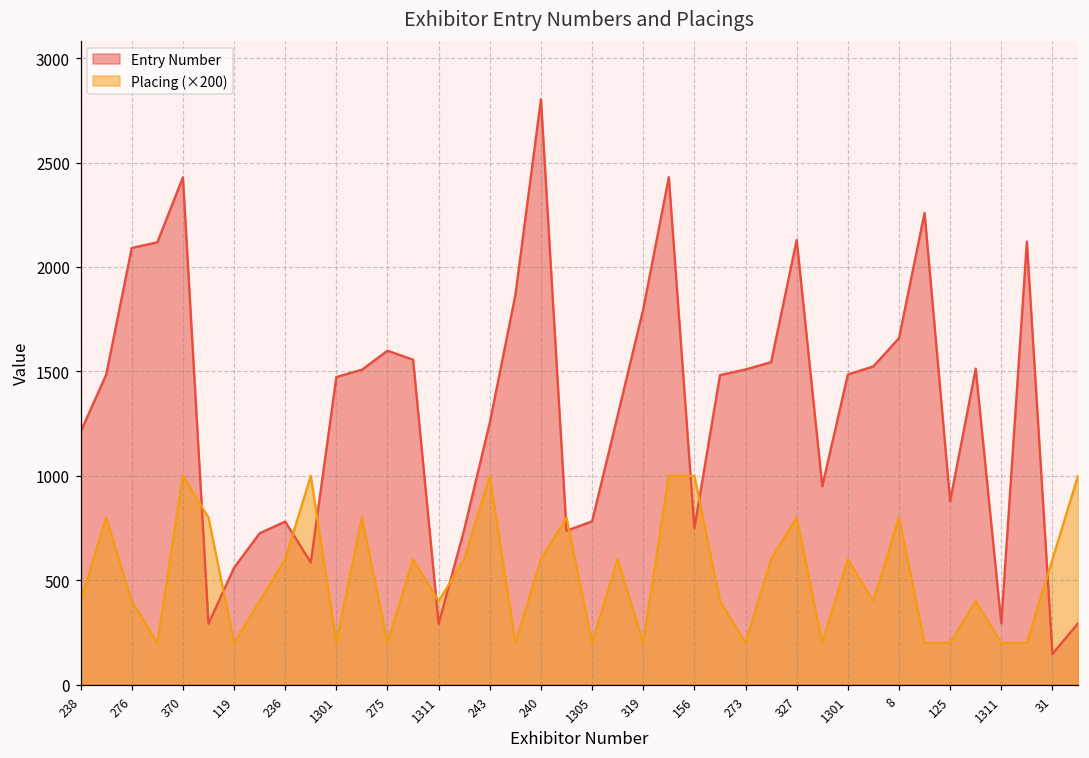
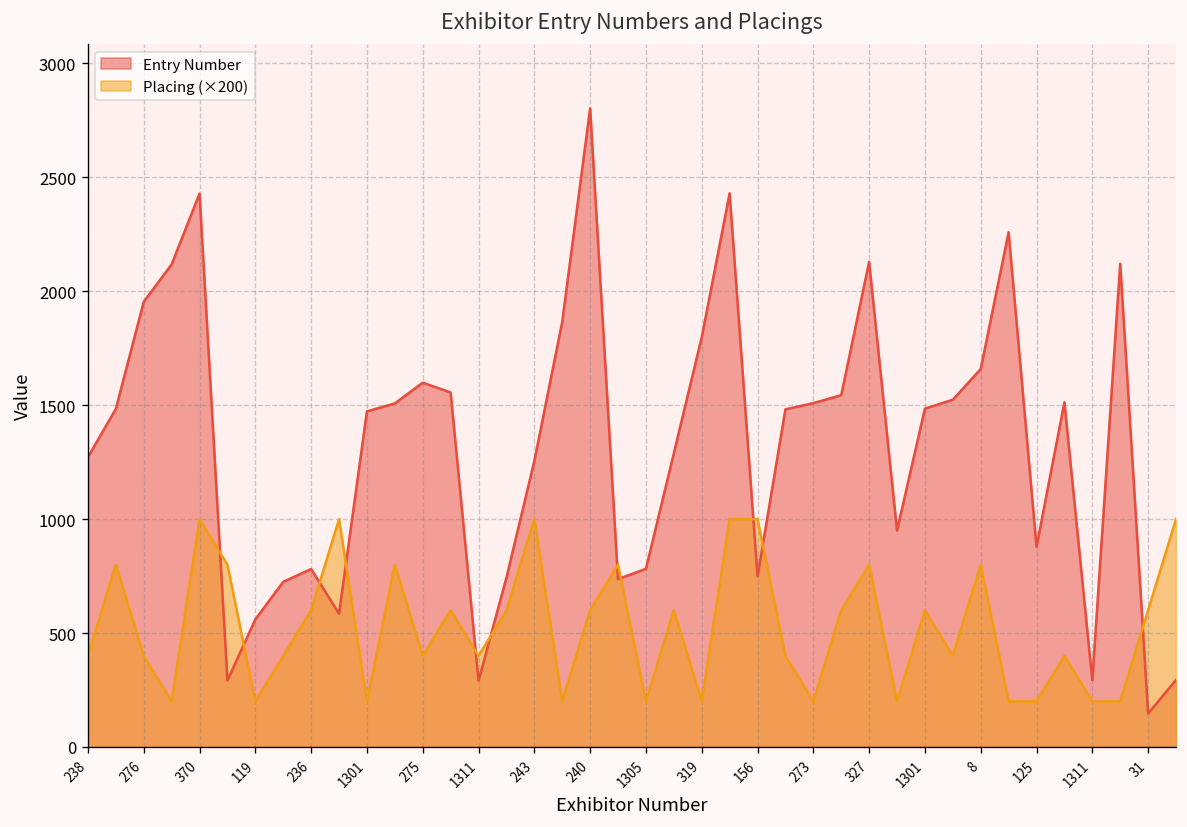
  {
    "Entry Number": {
-     "238": 1210,
-     "276": 2090,
+     "238": 1270,
+     "276": 1950,
      "370": 2430,
      "119": 560,
      "236": 780,
      "275": 1600,
      "243": 1260,
      "240": 2800,
      "1305": 780,
      "319": 1800,
      "156": 750,
      "273": 1510,
      "327": 2130,
      "8": 1660,
      "125": 880
    },
    "Placing (×200)": {
      "238": 400,
      "276": 400,
      "370": 1000,
      "119": 200,
      "236": 600,
-     "275": 200,
+     "275": 400,
      "243": 1000,
      "240": 600,
      "1305": 200,
      "319": 200,
      "156": 1000,
      "273": 200,
      "327": 800,
      "8": 800,
      "125": 200
    }
  }
